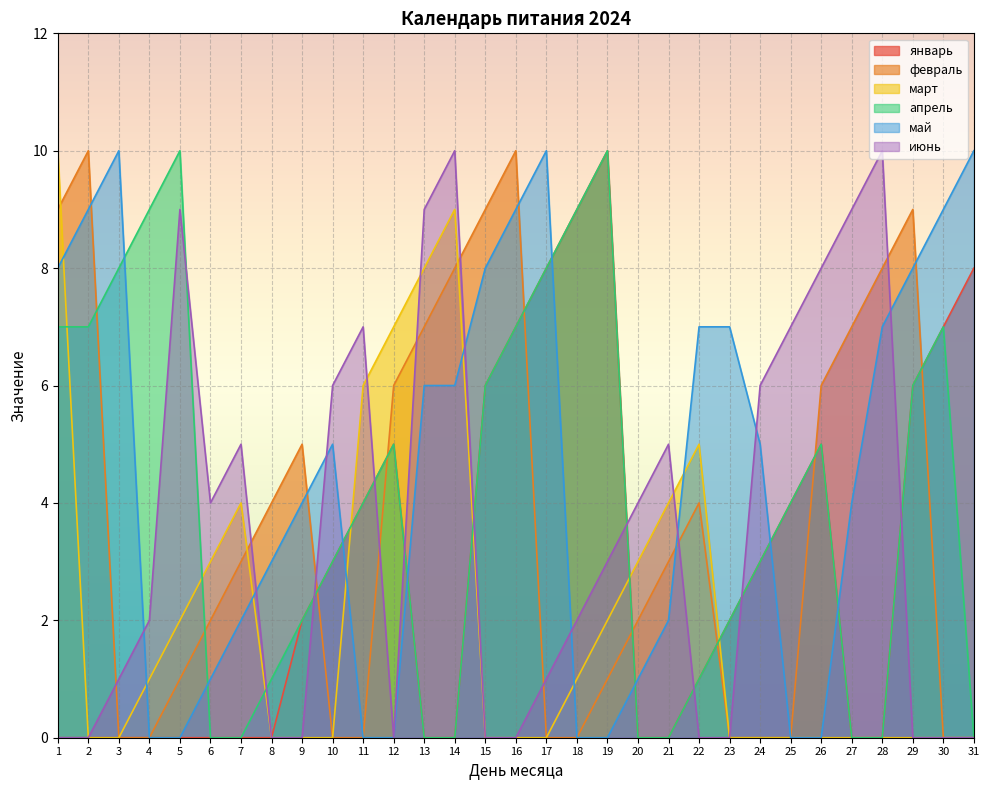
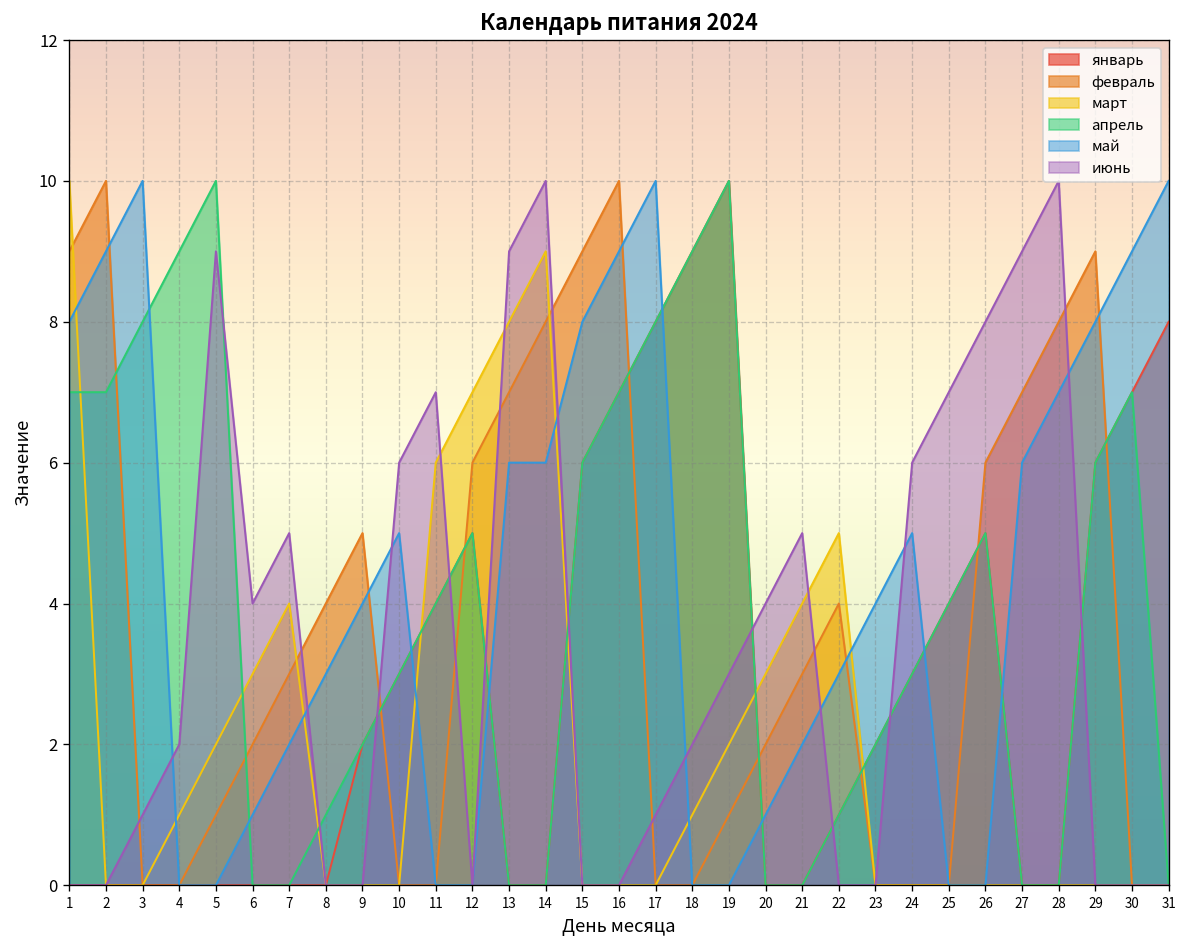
  {
    "март": {
      "1": 10,
      "4": 1,
      "5": 2,
      "6": 3,
      "7": 4,
      "11": 6,
      "12": 7,
      "13": 8,
      "14": 9,
      "18": 1,
      "19": 2,
      "20": 3,
      "21": 4,
      "22": 5
    },
    "апрель": {
      "1": 7,
      "2": 7,
      "3": 8,
      "4": 9,
      "5": 10,
      "8": 1
    },
    "май": {
      "1": 8,
      "2": 9,
      "3": 10,
      "6": 1,
      "7": 2,
      "8": 3,
      "9": 4,
      "10": 5,
      "13": 6,
      "14": 6,
      "15": 8,
      "16": 9,
      "17": 10,
      "19": 0,
      "20": 1,
      "21": 2,
-     "22": 7,
-     "23": 7,
+     "22": 3,
+     "23": 4,
      "24": 5,
-     "27": 4,
+     "27": 6,
      "28": 7,
      "29": 8,
      "30": 9,
      "31": 10
    },
    "июнь": {
      "3": 1,
      "4": 2,
      "5": 9,
      "6": 4,
      "7": 5,
      "10": 6,
      "11": 7,
      "13": 9,
      "14": 10,
      "17": 1,
      "18": 2,
      "19": 3,
      "20": 4,
      "21": 5,
      "22": 0,
      "24": 6,
      "25": 7,
      "26": 8,
      "27": 9
    }
  }
